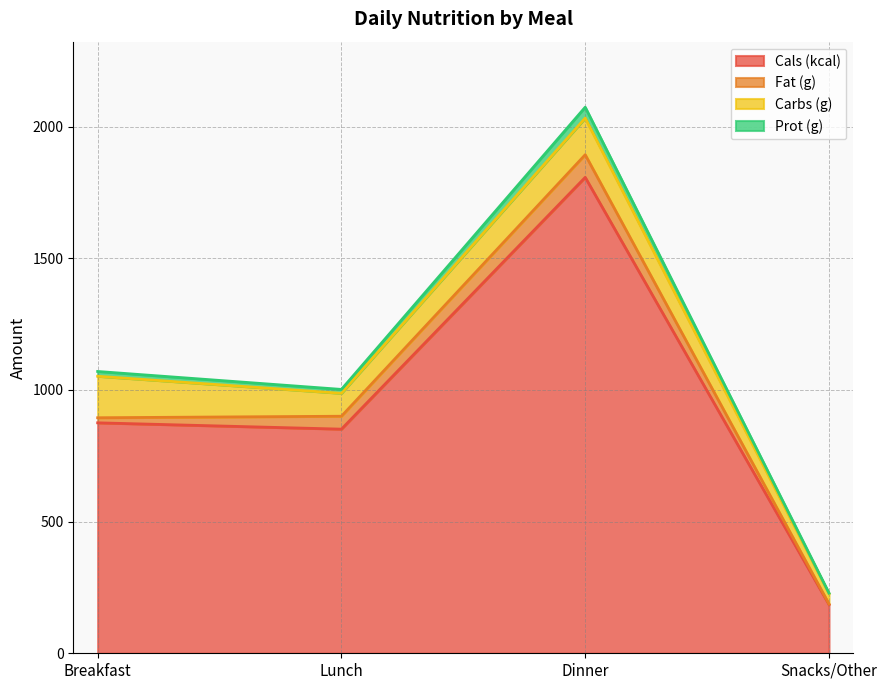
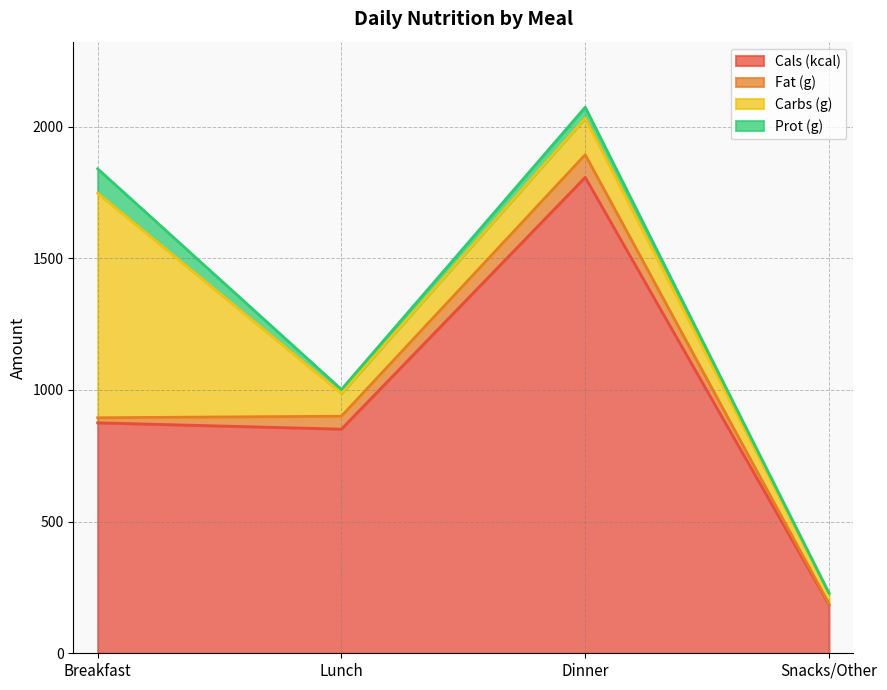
  {
    "Carbs (g)": {
-     "Breakfast": 160,
+     "Breakfast": 850,
      "Lunch": 90,
      "Dinner": 140
    },
    "Prot (g)": {
-     "Breakfast": 20,
+     "Breakfast": 90,
      "Lunch": 10,
      "Dinner": 40
    }
  }
